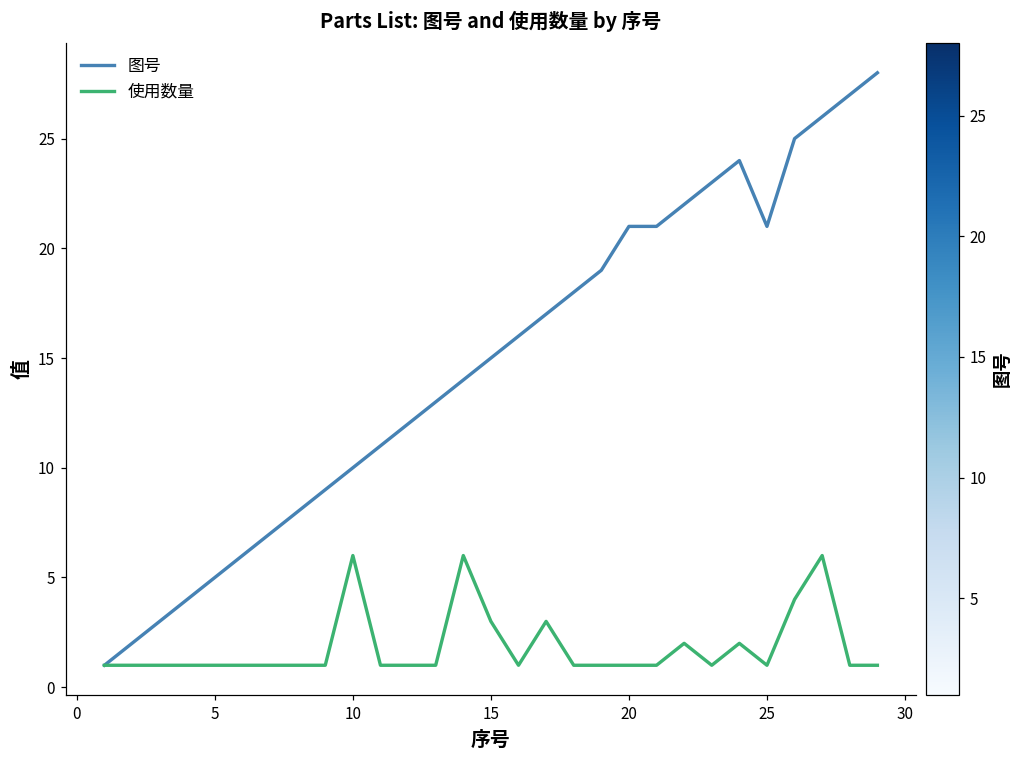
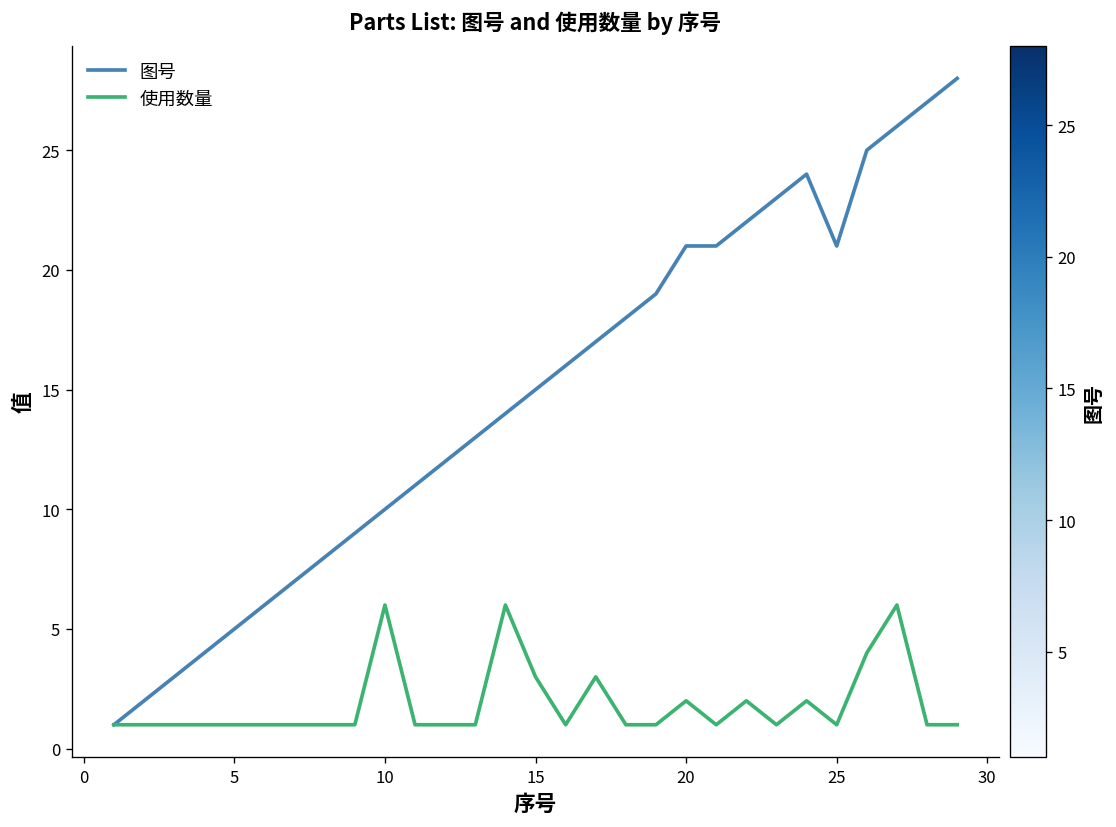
  {
    "图号": {
      "5": 5,
      "10": 10,
      "15": 15,
      "20": 21,
      "25": 21
    },
    "使用数量": {
      "5": 1,
      "10": 6,
      "15": 3,
-     "20": 1,
+     "20": 2,
      "25": 1
    }
  }
